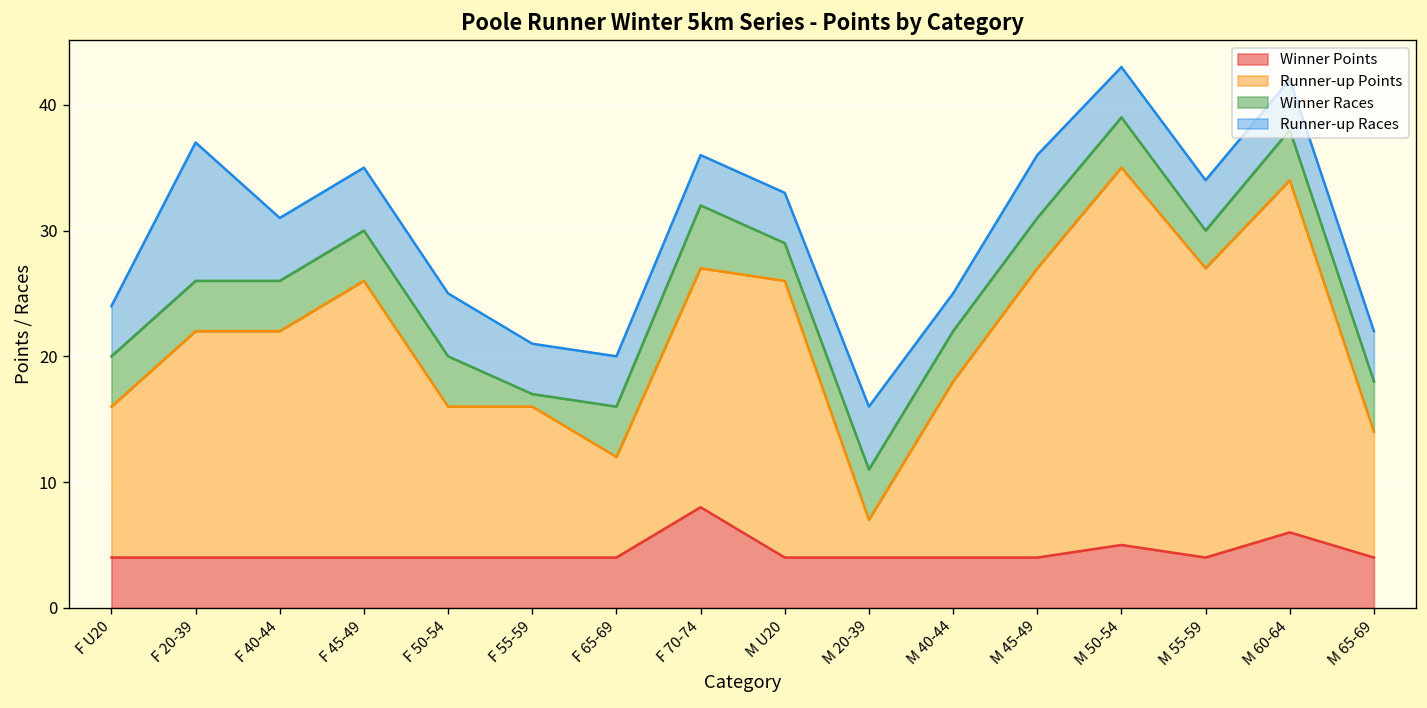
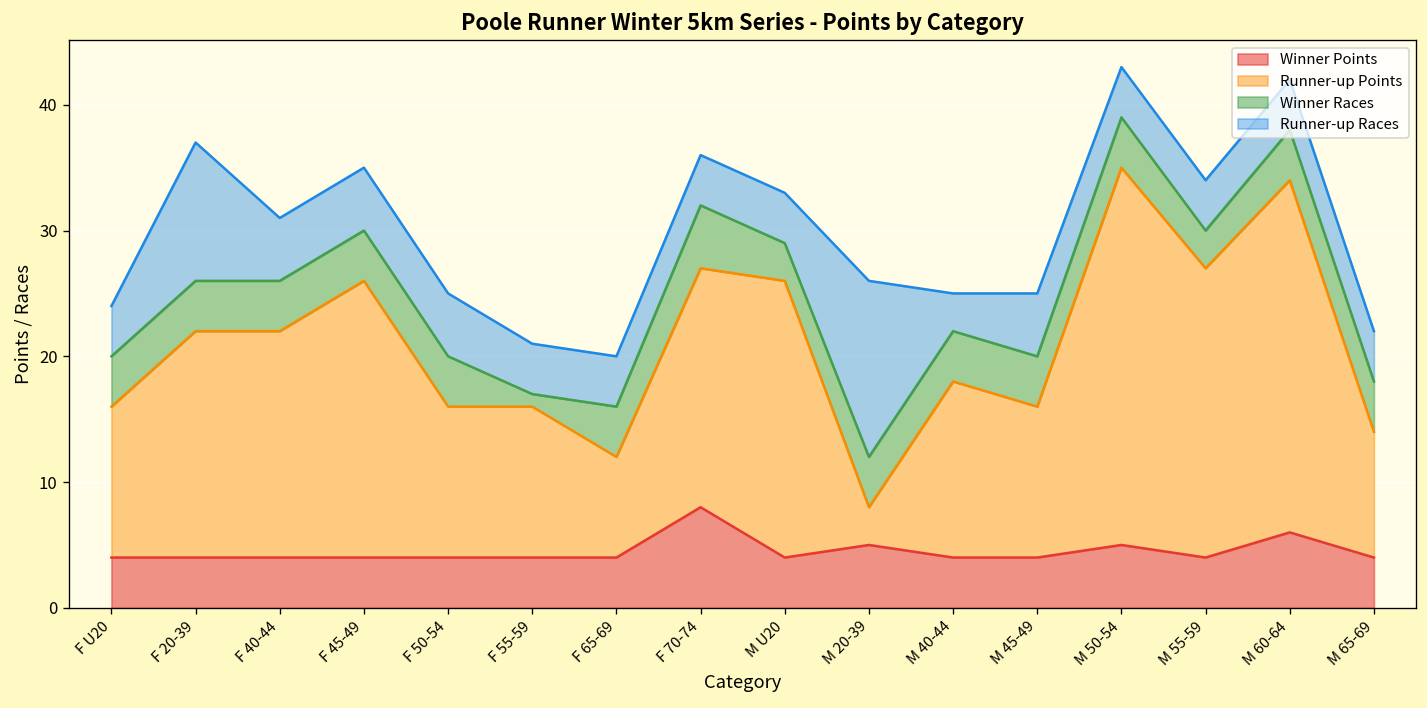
  {
    "Winner Points": {
      "F U20": 4,
      "F 20-39": 4,
      "F 40-44": 4,
      "F 45-49": 4,
      "F 50-54": 4,
      "F 55-59": 4,
      "F 65-69": 4,
      "F 70-74": 8,
      "M U20": 4,
-     "M 20-39": 4,
+     "M 20-39": 5,
      "M 40-44": 4,
      "M 45-49": 4,
      "M 50-54": 5,
      "M 55-59": 4,
      "M 60-64": 6,
      "M 65-69": 4
    },
    "Runner-up Points": {
      "F U20": 12,
      "F 20-39": 18,
      "F 40-44": 18,
      "F 45-49": 22,
      "F 50-54": 12,
      "F 55-59": 12,
      "F 65-69": 8,
      "F 70-74": 19,
      "M U20": 22,
      "M 20-39": 3,
      "M 40-44": 14,
-     "M 45-49": 23,
+     "M 45-49": 12,
      "M 50-54": 30,
      "M 55-59": 23,
      "M 60-64": 28,
      "M 65-69": 10
    },
    "Winner Races": {
      "F U20": 4,
      "F 20-39": 4,
      "F 40-44": 4,
      "F 45-49": 4,
      "F 50-54": 4,
      "F 55-59": 1,
      "F 65-69": 4,
      "F 70-74": 5,
      "M U20": 3,
      "M 20-39": 4,
      "M 40-44": 4,
      "M 45-49": 4,
      "M 50-54": 4,
      "M 55-59": 3,
      "M 65-69": 4
    },
    "Runner-up Races": {
      "F U20": 4,
      "F 20-39": 11,
      "F 40-44": 5,
      "F 45-49": 5,
      "F 50-54": 5,
      "F 55-59": 4,
      "F 65-69": 4,
      "F 70-74": 4,
      "M U20": 4,
-     "M 20-39": 5,
+     "M 20-39": 14,
      "M 40-44": 3,
      "M 45-49": 5,
      "M 50-54": 4,
      "M 55-59": 4,
      "M 65-69": 4
    }
  }
